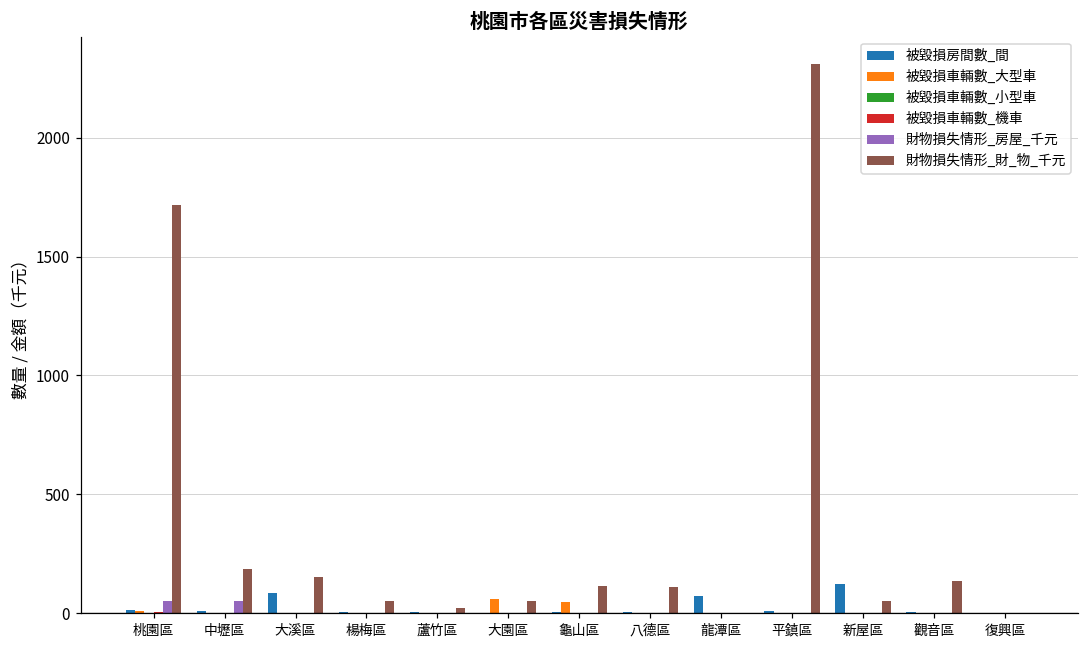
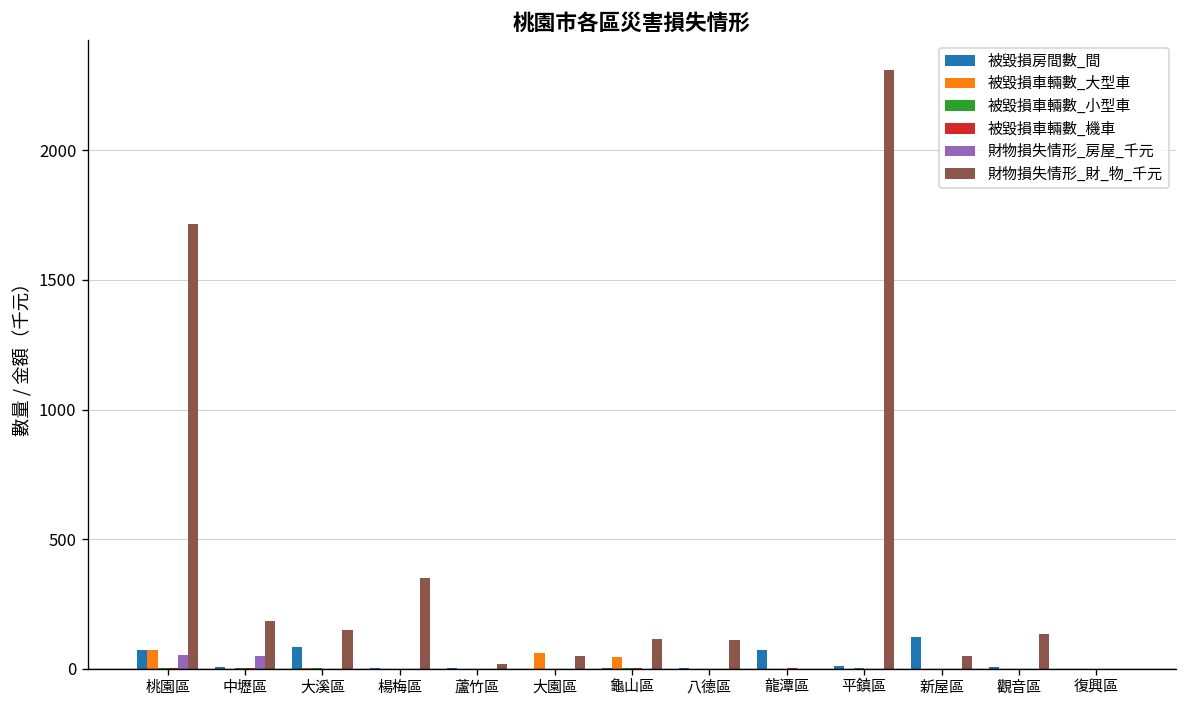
  {
    "被毀損房間數_間": {
-     "桃園區": 10,
+     "桃園區": 70,
      "大溪區": 90,
      "大園區": 0,
      "龍潭區": 70,
      "新屋區": 120,
      "復興區": 0
    },
    "被毀損車輛數_大型車": {
-     "桃園區": 10,
+     "桃園區": 70,
      "中壢區": 0,
      "楊梅區": 0,
      "蘆竹區": 0,
      "大園區": 60,
      "龜山區": 50,
      "八德區": 0,
      "龍潭區": 0,
      "平鎮區": 0,
      "新屋區": 0,
      "觀音區": 0,
      "復興區": 0
    },
    "被毀損車輛數_小型車": {
      "楊梅區": 0,
      "蘆竹區": 0,
      "大園區": 0,
      "八德區": 0,
      "龍潭區": 0,
      "新屋區": 0,
      "觀音區": 0,
      "復興區": 0
    },
    "被毀損車輛數_機車": {
      "大溪區": 0,
      "楊梅區": 0,
      "蘆竹區": 0,
      "大園區": 0,
      "八德區": 0,
      "平鎮區": 0,
      "新屋區": 0,
      "觀音區": 0,
      "復興區": 0
    },
    "財物損失情形_房屋_千元": {
      "桃園區": 50,
      "中壢區": 50,
      "大溪區": 0,
      "楊梅區": 0,
      "蘆竹區": 0,
      "大園區": 0,
      "龜山區": 0,
      "八德區": 0,
      "龍潭區": 0,
      "平鎮區": 0,
      "新屋區": 0,
      "觀音區": 0,
      "復興區": 0
    },
    "財物損失情形_財_物_千元": {
      "桃園區": 1720,
      "中壢區": 190,
      "大溪區": 150,
-     "楊梅區": 50,
+     "楊梅區": 350,
      "蘆竹區": 20,
      "大園區": 50,
      "龜山區": 110,
      "八德區": 110,
      "龍潭區": 0,
      "平鎮區": 2310,
      "新屋區": 50,
      "觀音區": 140,
      "復興區": 0
    }
  }
